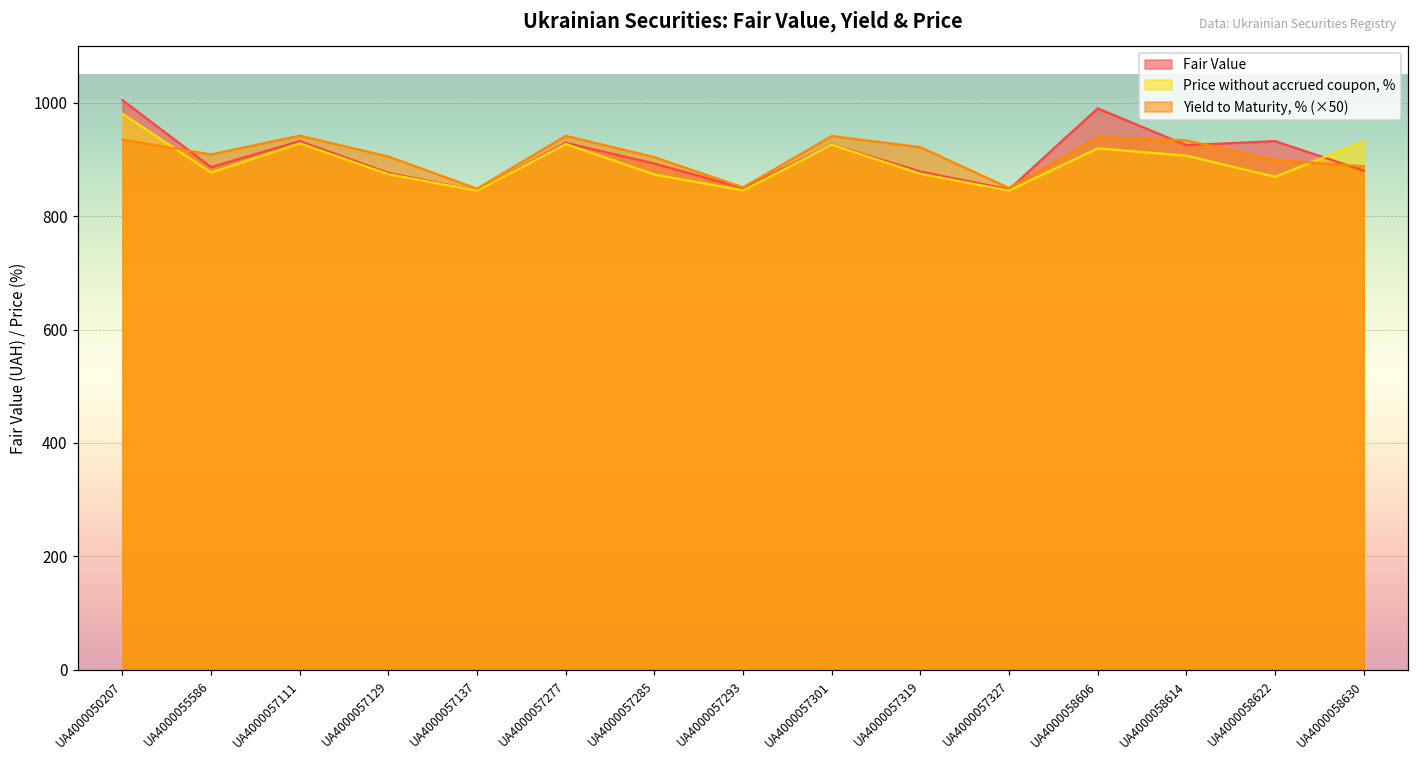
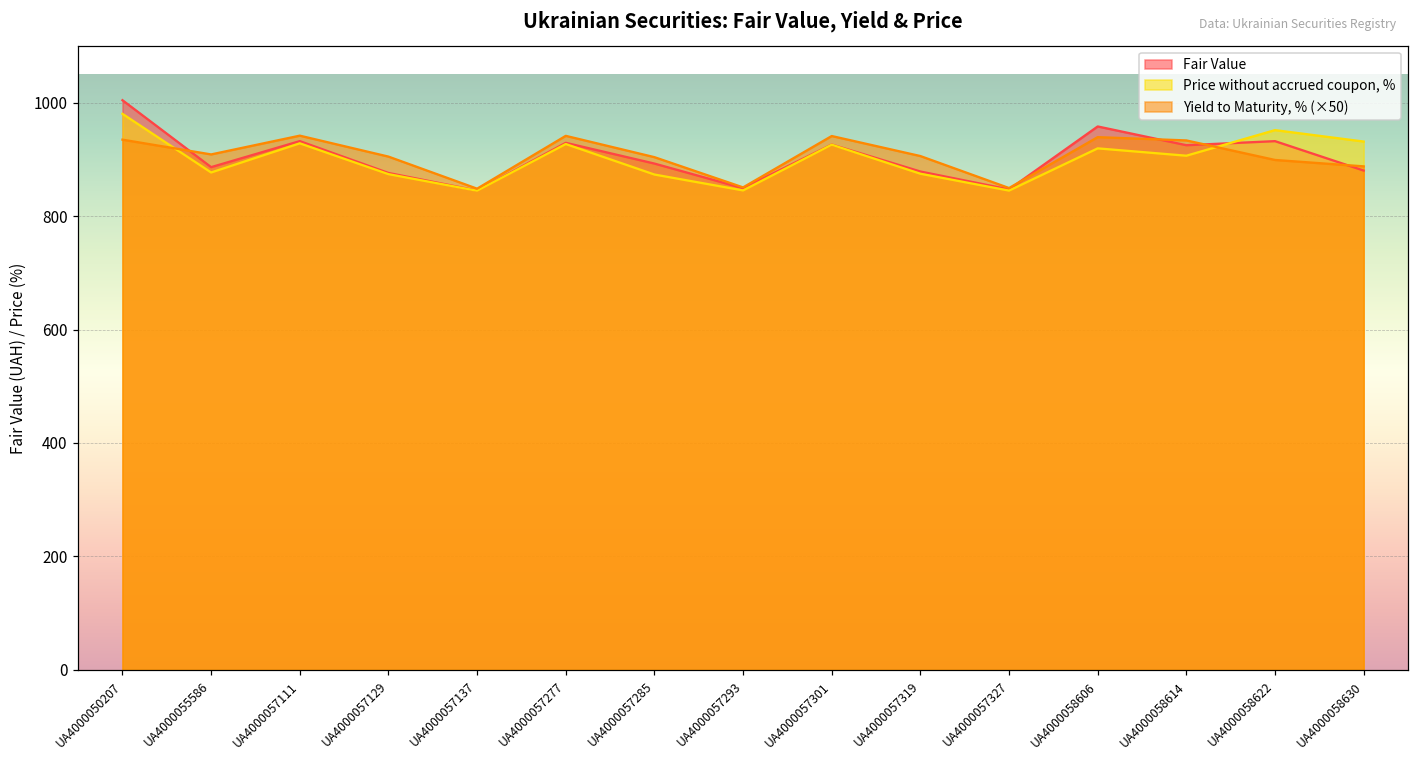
  {
    "Fair Value": {
      "UA4000050207": 1000,
      "UA4000055586": 890,
      "UA4000057285": 890,
-     "UA4000058606": 990,
+     "UA4000058606": 960,
      "UA4000058614": 920,
      "UA4000058622": 930,
      "UA4000058630": 880
    },
    "Price without accrued coupon, %": {
      "UA4000050207": 980,
      "UA4000055586": 880,
      "UA4000057285": 870,
      "UA4000058606": 920,
      "UA4000058614": 910,
-     "UA4000058622": 870,
+     "UA4000058622": 950,
      "UA4000058630": 930
    },
    "Yield to Maturity, % (×50)": {
      "UA4000050207": 930,
      "UA4000055586": 910,
      "UA4000057111": 940,
      "UA4000057129": 900,
      "UA4000057277": 940,
      "UA4000057285": 900,
      "UA4000057301": 940,
-     "UA4000057319": 920,
+     "UA4000057319": 910,
      "UA4000058606": 940,
      "UA4000058614": 930,
      "UA4000058622": 900,
      "UA4000058630": 890
    }
  }
